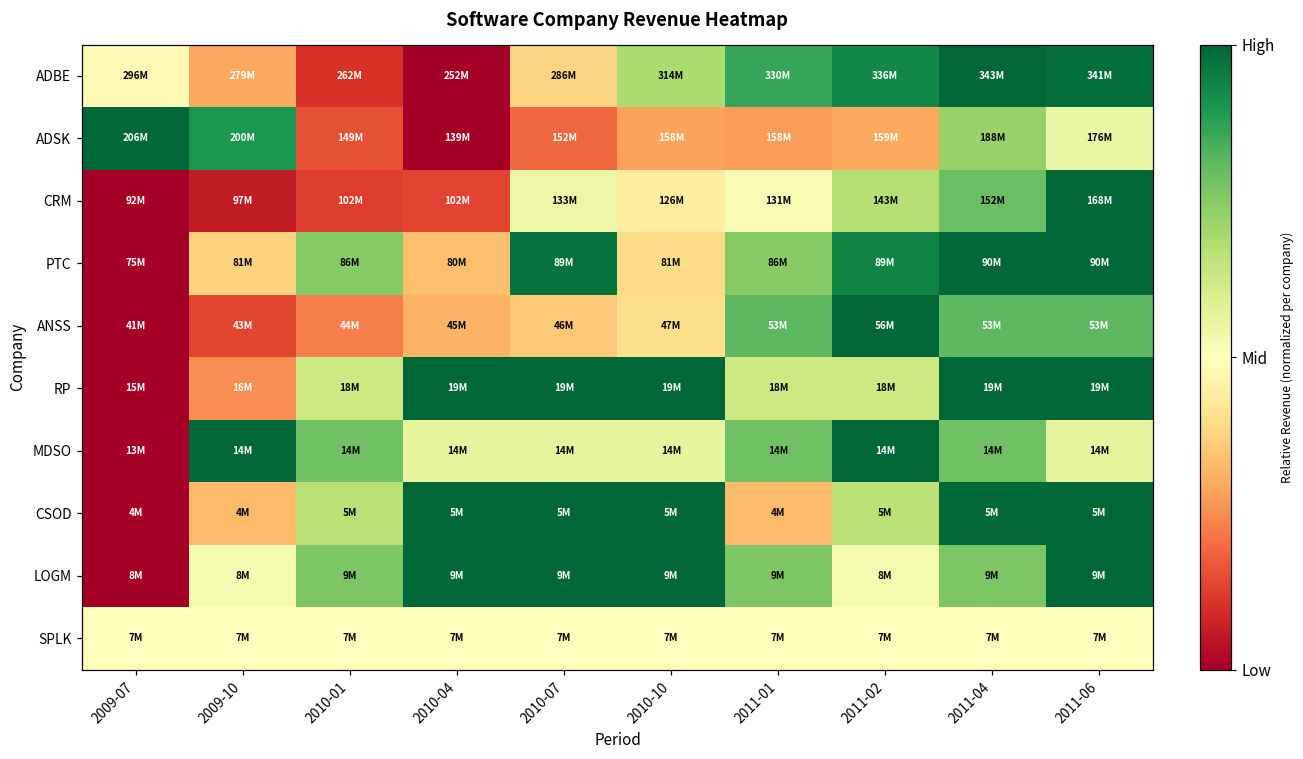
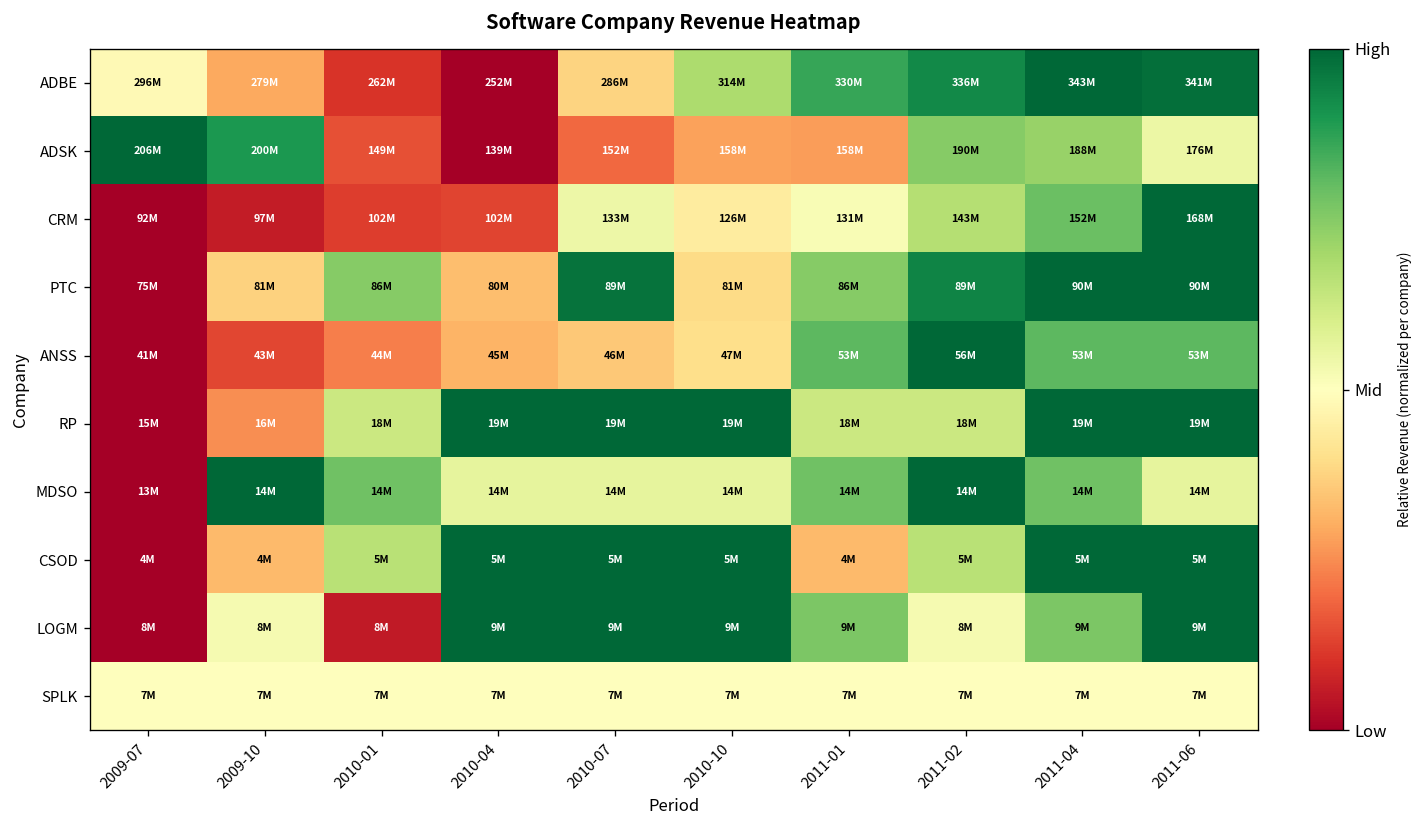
  {
    "ADBE": {
      "2009-07": "296M",
      "2009-10": "279M",
      "2010-01": "262M",
      "2010-04": "252M",
      "2010-07": "286M",
      "2010-10": "314M",
      "2011-01": "330M",
      "2011-02": "336M",
      "2011-04": "343M",
      "2011-06": "341M"
    },
    "ADSK": {
      "2009-07": "206M",
      "2009-10": "200M",
      "2010-01": "149M",
      "2010-04": "139M",
      "2010-07": "152M",
      "2010-10": "158M",
      "2011-01": "158M",
-     "2011-02": "159M",
+     "2011-02": "190M",
      "2011-04": "188M",
      "2011-06": "176M"
    },
    "CRM": {
      "2009-07": "92M",
      "2009-10": "97M",
      "2010-01": "102M",
      "2010-04": "102M",
      "2010-07": "133M",
      "2010-10": "126M",
      "2011-01": "131M",
      "2011-02": "143M",
      "2011-04": "152M",
      "2011-06": "168M"
    },
    "PTC": {
      "2009-07": "75M",
      "2009-10": "81M",
      "2010-01": "86M",
      "2010-04": "80M",
      "2010-07": "89M",
      "2010-10": "81M",
      "2011-01": "86M",
      "2011-02": "89M",
      "2011-04": "90M",
      "2011-06": "90M"
    },
    "ANSS": {
      "2009-07": "41M",
      "2009-10": "43M",
      "2010-01": "44M",
      "2010-04": "45M",
      "2010-07": "46M",
      "2010-10": "47M",
      "2011-01": "53M",
      "2011-02": "56M",
      "2011-04": "53M",
      "2011-06": "53M"
    },
    "RP": {
      "2009-07": "15M",
      "2009-10": "16M",
      "2010-01": "18M",
      "2010-04": "19M",
      "2010-07": "19M",
      "2010-10": "19M",
      "2011-01": "18M",
      "2011-02": "18M",
      "2011-04": "19M",
      "2011-06": "19M"
    },
    "MDSO": {
      "2009-07": "13M",
      "2009-10": "14M",
      "2010-01": "14M",
      "2010-04": "14M",
      "2010-07": "14M",
      "2010-10": "14M",
      "2011-01": "14M",
      "2011-02": "14M",
      "2011-04": "14M",
      "2011-06": "14M"
    },
    "CSOD": {
      "2009-07": "4M",
      "2009-10": "4M",
      "2010-01": "5M",
      "2010-04": "5M",
      "2010-07": "5M",
      "2010-10": "5M",
      "2011-01": "4M",
      "2011-02": "5M",
      "2011-04": "5M",
      "2011-06": "5M"
    },
    "LOGM": {
      "2009-07": "8M",
      "2009-10": "8M",
-     "2010-01": "9M",
+     "2010-01": "8M",
      "2010-04": "9M",
      "2010-07": "9M",
      "2010-10": "9M",
      "2011-01": "9M",
      "2011-02": "8M",
      "2011-04": "9M",
      "2011-06": "9M"
    },
    "SPLK": {
      "2009-07": "7M",
      "2009-10": "7M",
      "2010-01": "7M",
      "2010-04": "7M",
      "2010-07": "7M",
      "2010-10": "7M",
      "2011-01": "7M",
      "2011-02": "7M",
      "2011-04": "7M",
      "2011-06": "7M"
    }
  }
